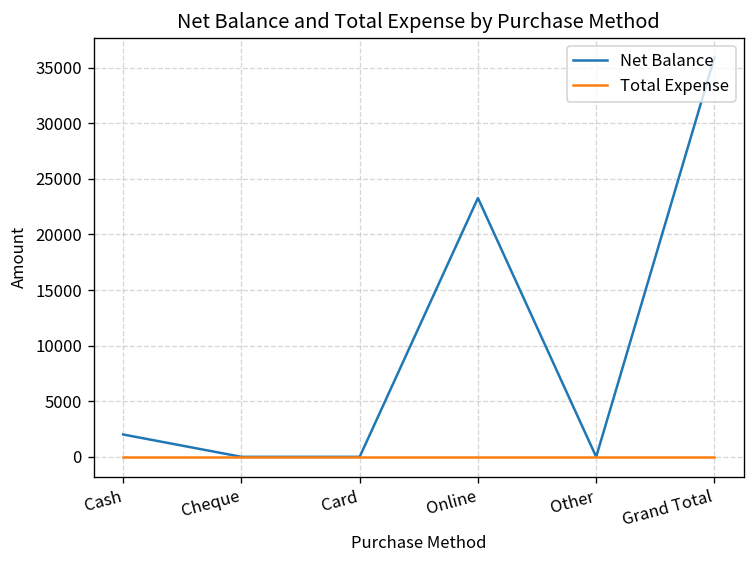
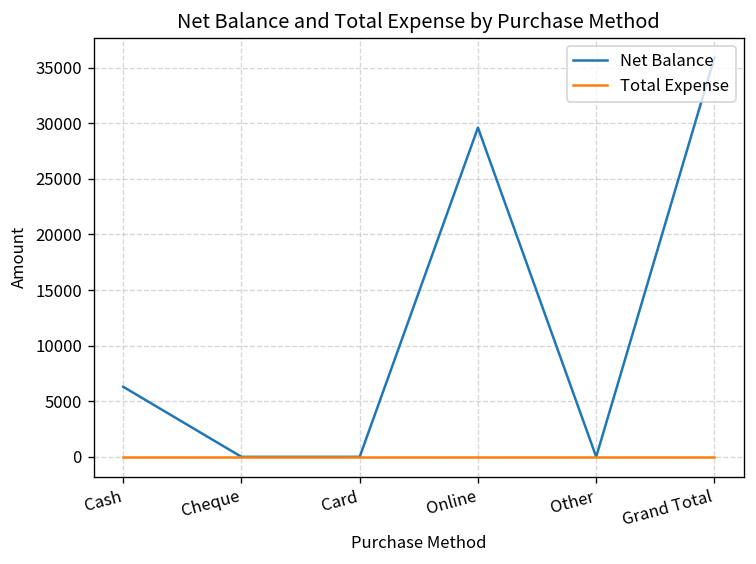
  {
    "Net Balance": {
-     "Cash": 2000,
-     "Online": 23000
+     "Cash": 6000,
+     "Online": 30000
    },
    "Total Expense": {
      "Cash": 0,
      "Online": 0,
      "Grand Total": 0
    }
  }
